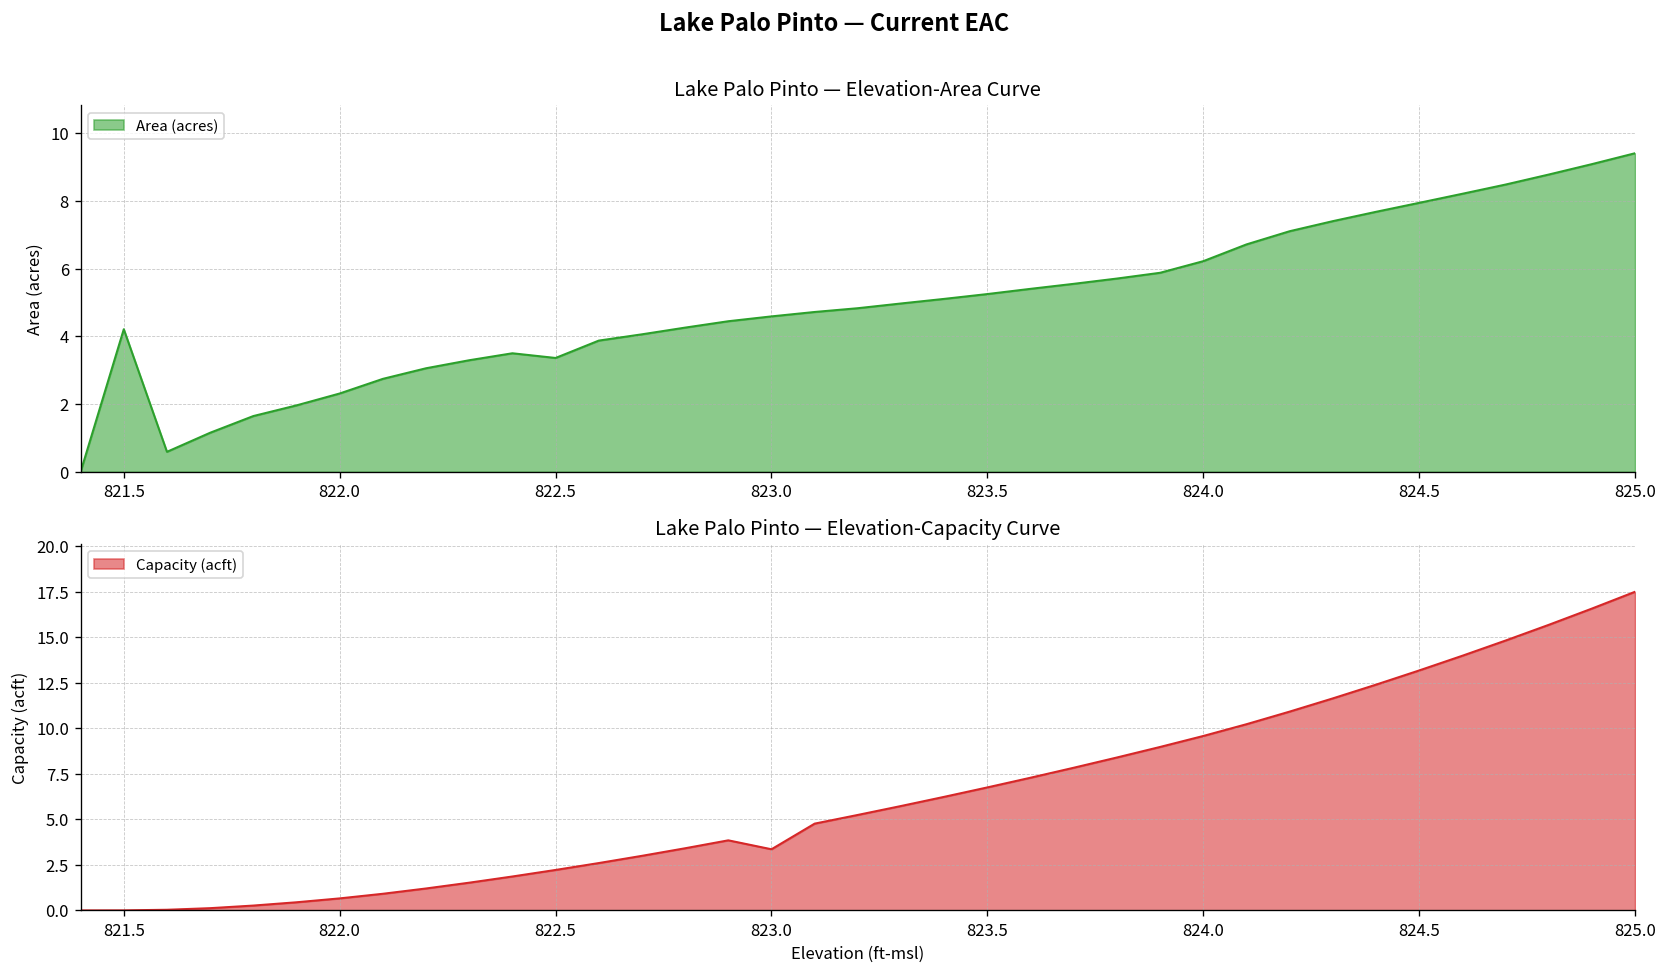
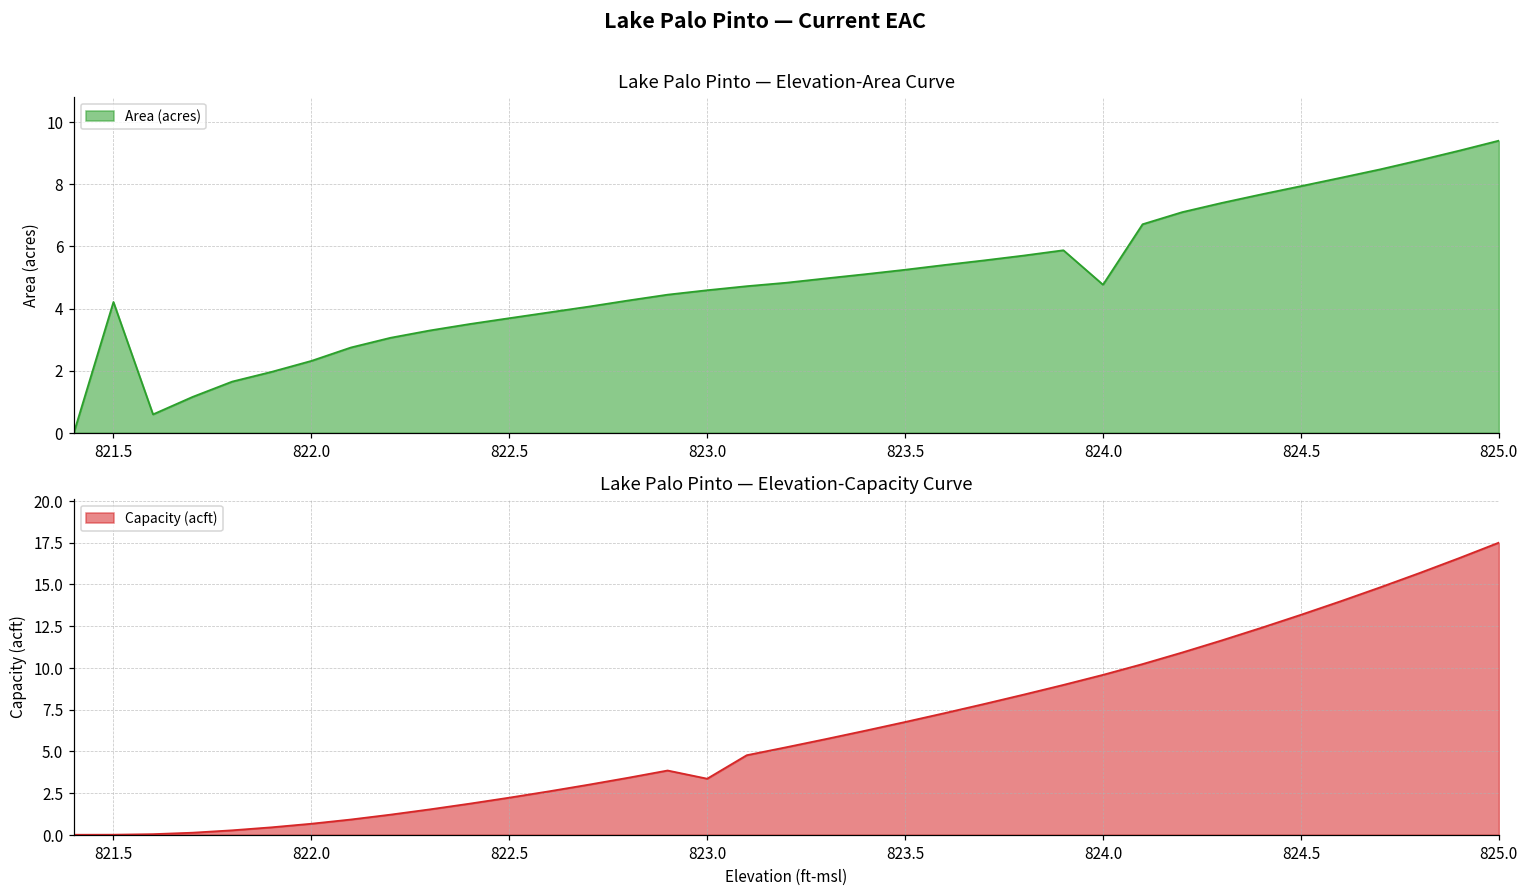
  {
    "Lake Palo Pinto — Elevation-Area Curve": {
      "821.5": 4.2,
      "822.0": 2.3,
-     "822.5": 3.4,
+     "822.5": 3.7,
      "823.0": 4.6,
      "823.5": 5.2,
-     "824.0": 6.2,
+     "824.0": 4.8,
      "824.5": 7.9,
      "825.0": 9.4
    },
    "Lake Palo Pinto — Elevation-Capacity Curve": {
      "821.5": 0.0,
      "822.0": 0.7,
      "822.5": 2.2,
      "823.0": 3.4,
      "823.5": 6.8,
      "824.0": 9.6,
      "824.5": 13.2,
      "825.0": 17.5
    }
  }
